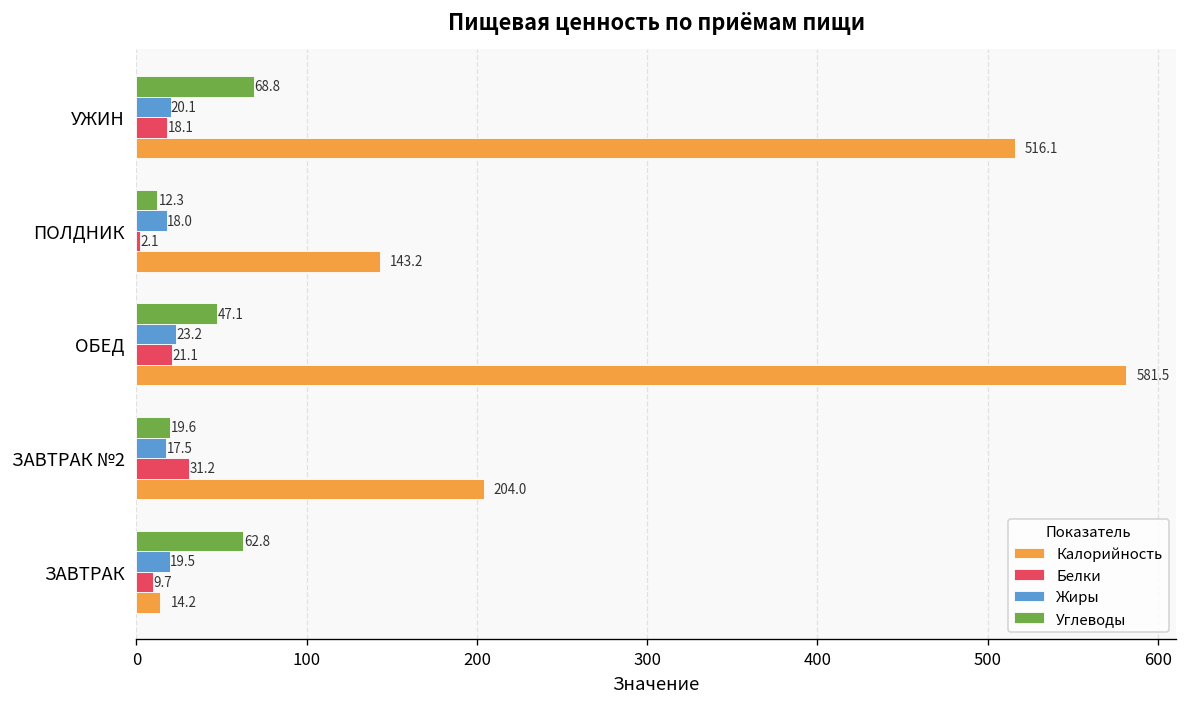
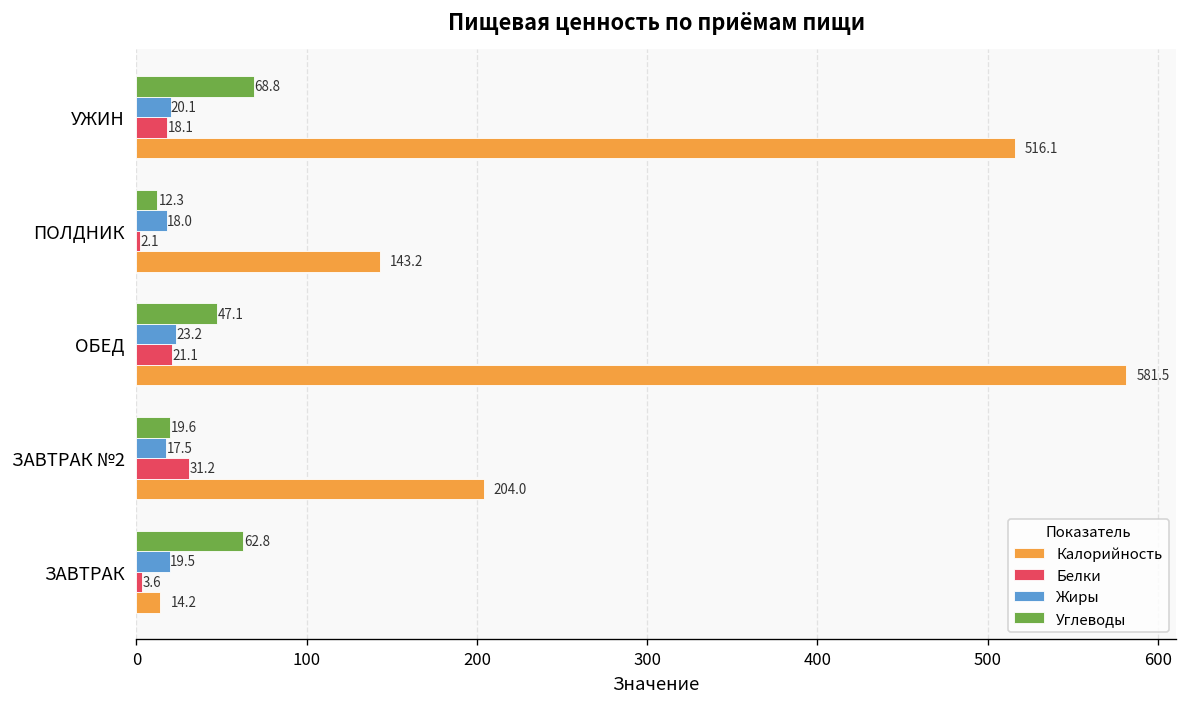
  {
    "Калорийность": {
      "УЖИН": 516.1,
      "ПОЛДНИК": 143.2,
      "ОБЕД": 581.5,
      "ЗАВТРАК №2": 204.0,
      "ЗАВТРАК": 14.2
    },
    "Белки": {
      "УЖИН": 18.1,
      "ПОЛДНИК": 2.1,
      "ОБЕД": 21.1,
      "ЗАВТРАК №2": 31.2,
-     "ЗАВТРАК": 9.7
+     "ЗАВТРАК": 3.6
    },
    "Жиры": {
      "УЖИН": 20.1,
      "ПОЛДНИК": 18.0,
      "ОБЕД": 23.2,
      "ЗАВТРАК №2": 17.5,
      "ЗАВТРАК": 19.5
    },
    "Углеводы": {
      "УЖИН": 68.8,
      "ПОЛДНИК": 12.3,
      "ОБЕД": 47.1,
      "ЗАВТРАК №2": 19.6,
      "ЗАВТРАК": 62.8
    }
  }
